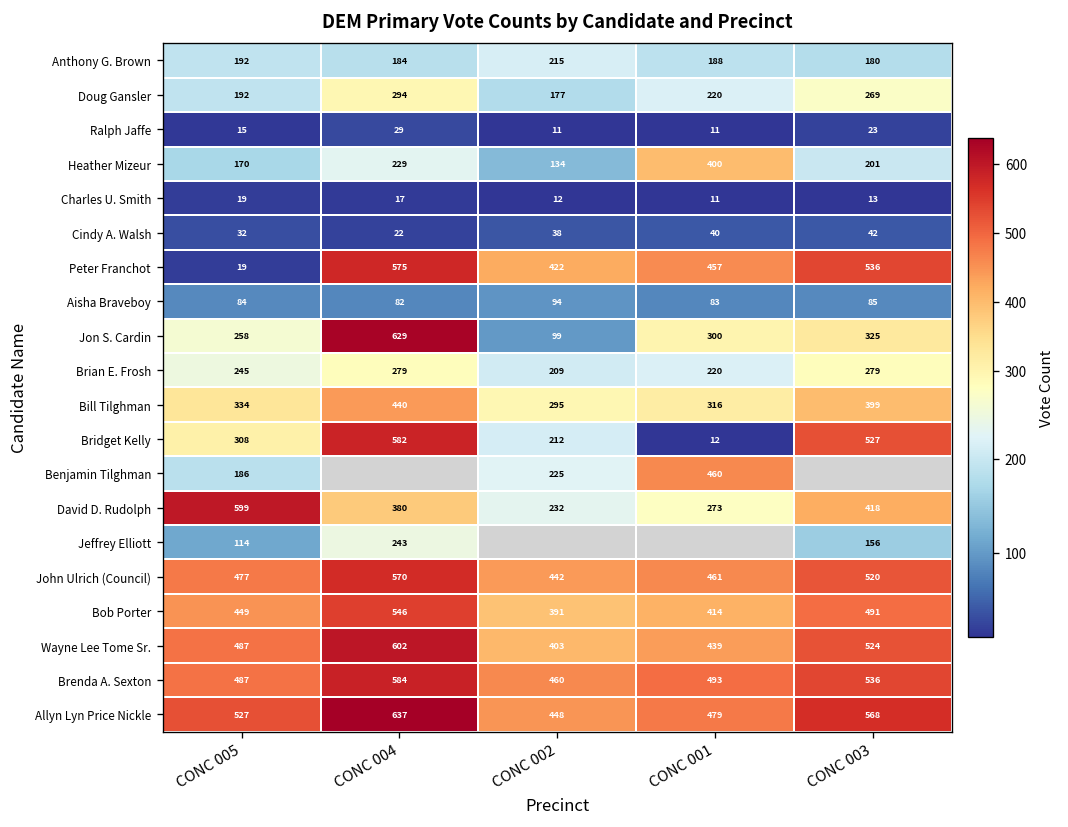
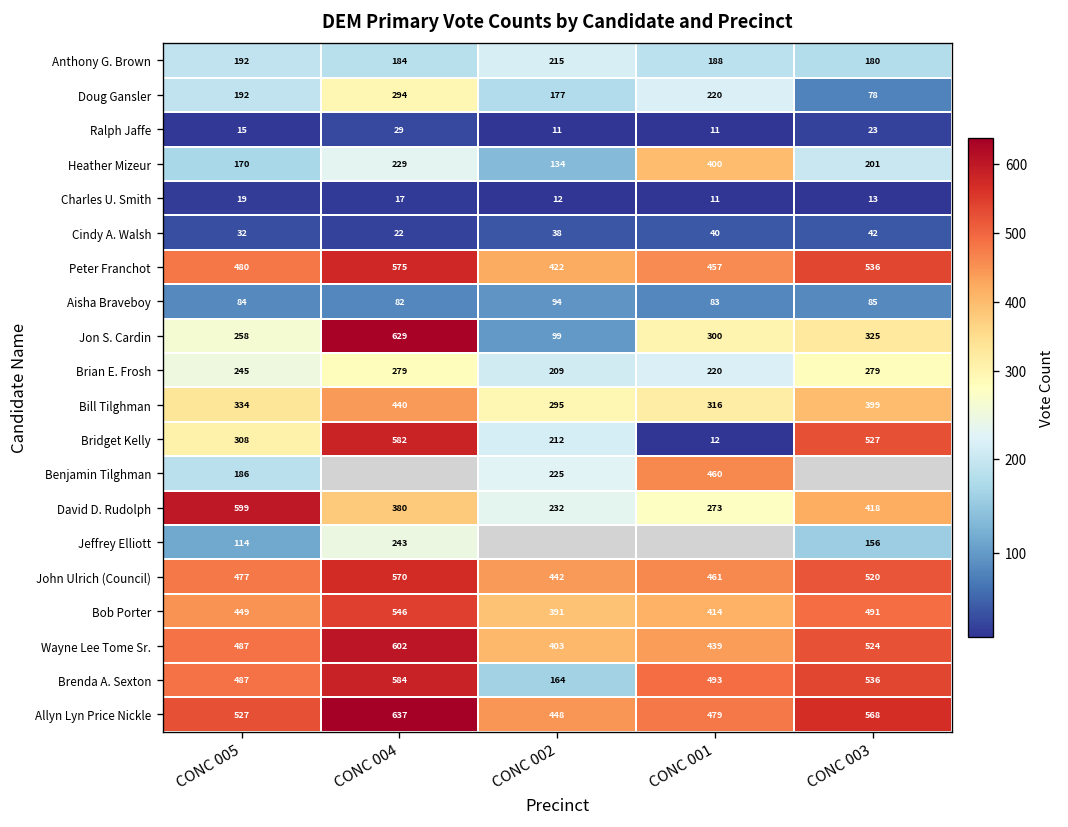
  {
    "Anthony G. Brown": {
      "CONC 005": 192,
      "CONC 004": 184,
      "CONC 002": 215,
      "CONC 001": 188,
      "CONC 003": 180
    },
    "Doug Gansler": {
      "CONC 005": 192,
      "CONC 004": 294,
      "CONC 002": 177,
      "CONC 001": 220,
-     "CONC 003": 269
+     "CONC 003": 78
    },
    "Ralph Jaffe": {
      "CONC 005": 15,
      "CONC 004": 29,
      "CONC 002": 11,
      "CONC 001": 11,
      "CONC 003": 23
    },
    "Heather Mizeur": {
      "CONC 005": 170,
      "CONC 004": 229,
      "CONC 002": 134,
      "CONC 001": 400,
      "CONC 003": 201
    },
    "Charles U. Smith": {
      "CONC 005": 19,
      "CONC 004": 17,
      "CONC 002": 12,
      "CONC 001": 11,
      "CONC 003": 13
    },
    "Cindy A. Walsh": {
      "CONC 005": 32,
      "CONC 004": 22,
      "CONC 002": 38,
      "CONC 001": 40,
      "CONC 003": 42
    },
    "Peter Franchot": {
-     "CONC 005": 19,
+     "CONC 005": 480,
      "CONC 004": 575,
      "CONC 002": 422,
      "CONC 001": 457,
      "CONC 003": 536
    },
    "Aisha Braveboy": {
      "CONC 005": 84,
      "CONC 004": 82,
      "CONC 002": 94,
      "CONC 001": 83,
      "CONC 003": 85
    },
    "Jon S. Cardin": {
      "CONC 005": 258,
      "CONC 004": 629,
      "CONC 002": 99,
      "CONC 001": 300,
      "CONC 003": 325
    },
    "Brian E. Frosh": {
      "CONC 005": 245,
      "CONC 004": 279,
      "CONC 002": 209,
      "CONC 001": 220,
      "CONC 003": 279
    },
    "Bill Tilghman": {
      "CONC 005": 334,
      "CONC 004": 440,
      "CONC 002": 295,
      "CONC 001": 316,
      "CONC 003": 399
    },
    "Bridget Kelly": {
      "CONC 005": 308,
      "CONC 004": 582,
      "CONC 002": 212,
      "CONC 001": 12,
      "CONC 003": 527
    },
    "Benjamin Tilghman": {
      "CONC 005": 186,
      "CONC 002": 225,
      "CONC 001": 460
    },
    "David D. Rudolph": {
      "CONC 005": 599,
      "CONC 004": 380,
      "CONC 002": 232,
      "CONC 001": 273,
      "CONC 003": 418
    },
    "Jeffrey Elliott": {
      "CONC 005": 114,
      "CONC 004": 243,
      "CONC 003": 156
    },
    "John Ulrich (Council)": {
      "CONC 005": 477,
      "CONC 004": 570,
      "CONC 002": 442,
      "CONC 001": 461,
      "CONC 003": 520
    },
    "Bob Porter": {
      "CONC 005": 449,
      "CONC 004": 546,
      "CONC 002": 391,
      "CONC 001": 414,
      "CONC 003": 491
    },
    "Wayne Lee Tome Sr.": {
      "CONC 005": 487,
      "CONC 004": 602,
      "CONC 002": 403,
      "CONC 001": 439,
      "CONC 003": 524
    },
    "Brenda A. Sexton": {
      "CONC 005": 487,
      "CONC 004": 584,
-     "CONC 002": 460,
+     "CONC 002": 164,
      "CONC 001": 493,
      "CONC 003": 536
    },
    "Allyn Lyn Price Nickle": {
      "CONC 005": 527,
      "CONC 004": 637,
      "CONC 002": 448,
      "CONC 001": 479,
      "CONC 003": 568
    }
  }
